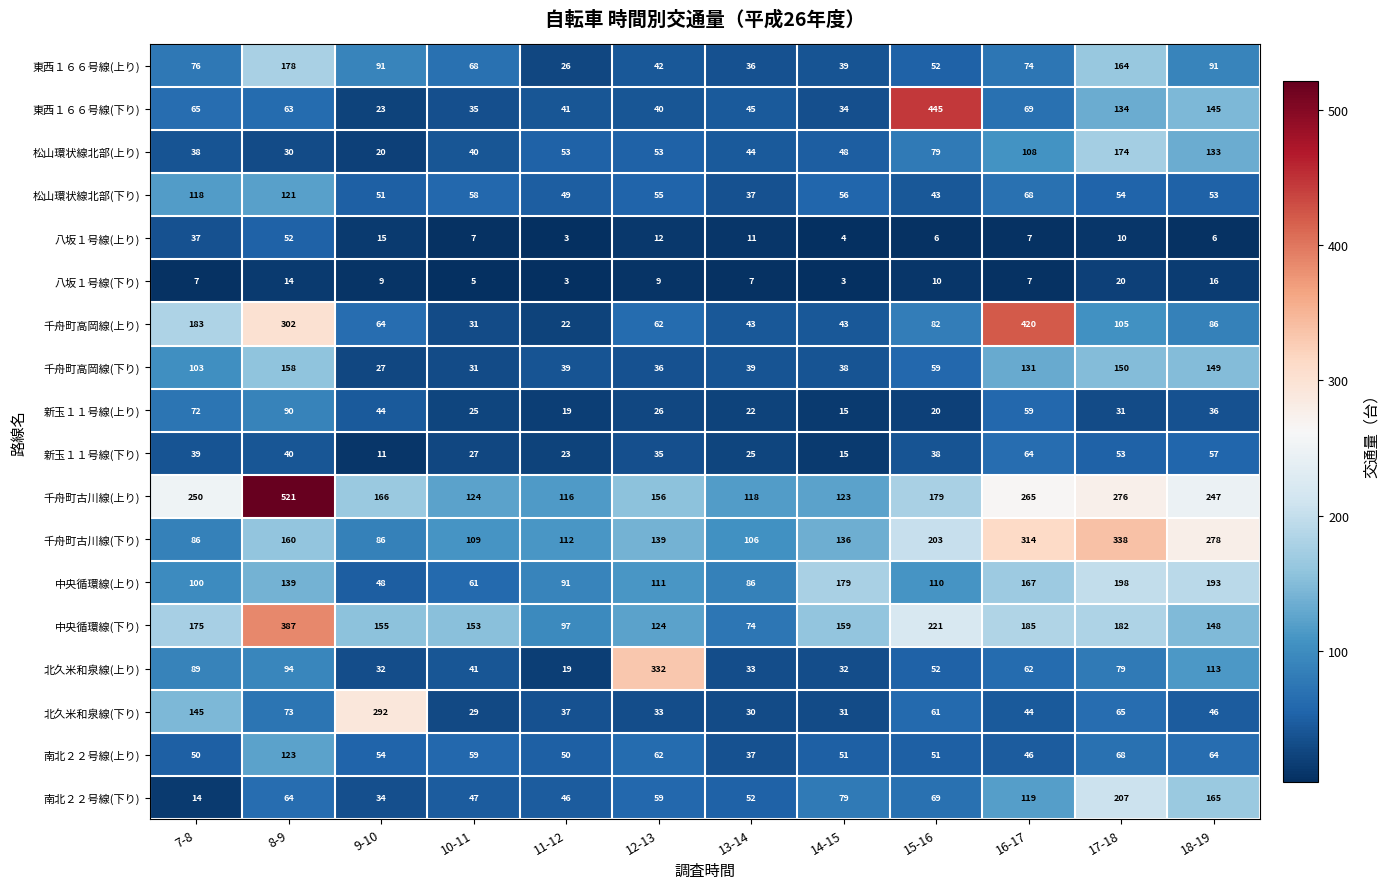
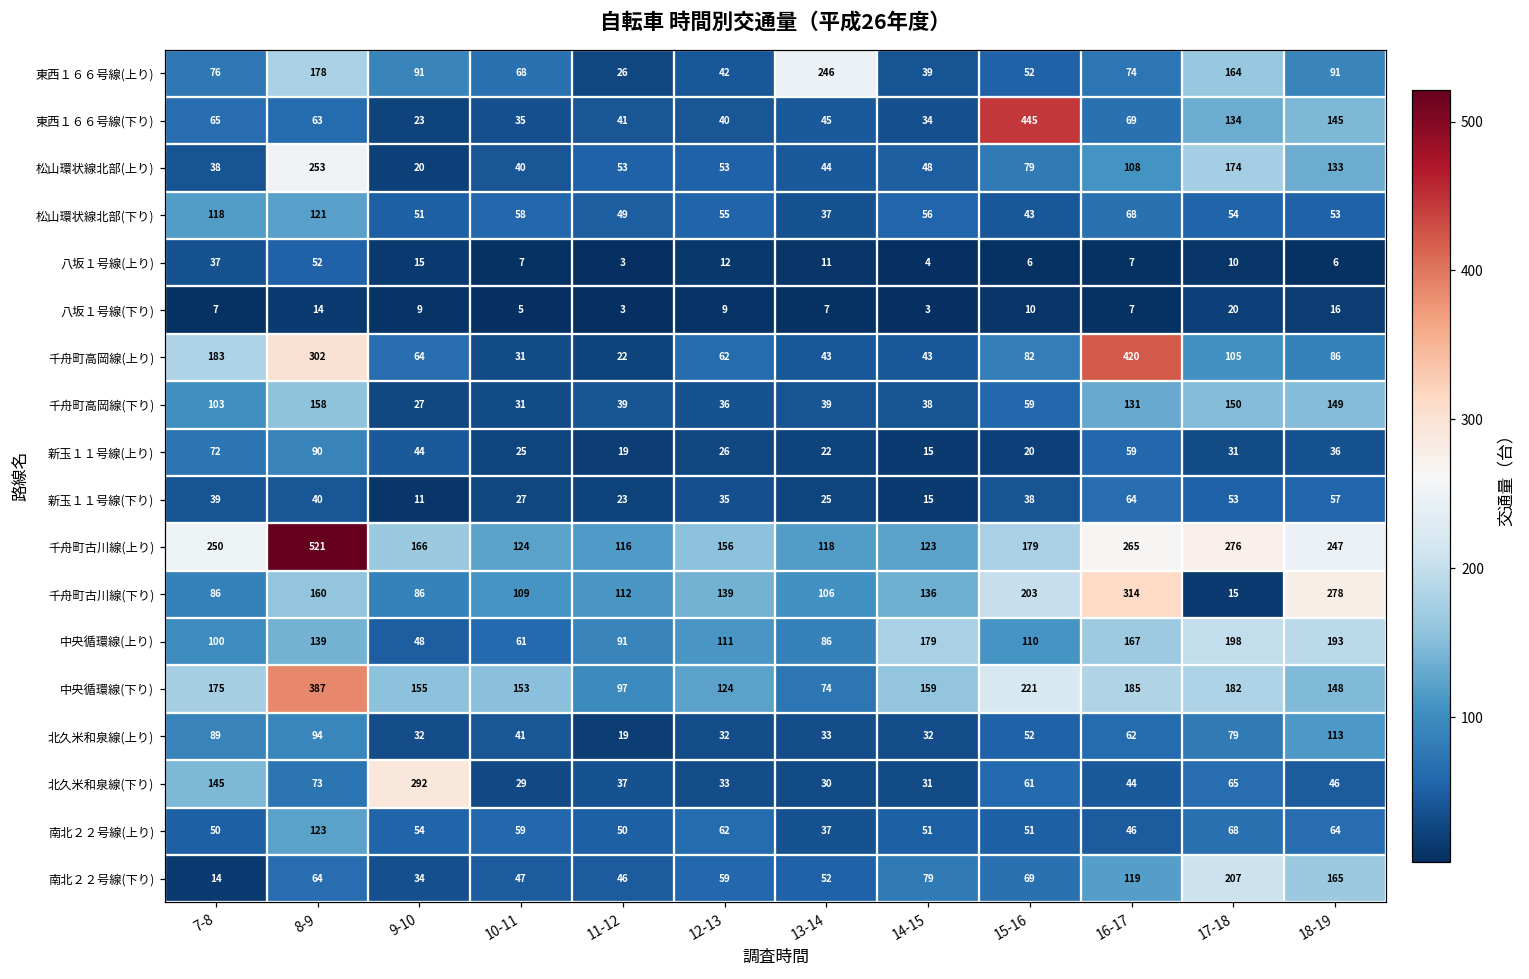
  {
    "東西１６６号線(上り)": {
      "7-8": 76,
      "8-9": 178,
      "9-10": 91,
      "10-11": 68,
      "11-12": 26,
      "12-13": 42,
-     "13-14": 36,
+     "13-14": 246,
      "14-15": 39,
      "15-16": 52,
      "16-17": 74,
      "17-18": 164,
      "18-19": 91
    },
    "松山環状線北部(上り)": {
      "7-8": 38,
-     "8-9": 30,
+     "8-9": 253,
      "9-10": 20,
      "10-11": 40,
      "11-12": 53,
      "12-13": 53,
      "13-14": 44,
      "14-15": 48,
      "15-16": 79,
      "16-17": 108,
      "17-18": 174,
      "18-19": 133
    },
    "千舟町古川線(下り)": {
      "7-8": 86,
      "8-9": 160,
      "9-10": 86,
      "10-11": 109,
      "11-12": 112,
      "12-13": 139,
      "13-14": 106,
      "14-15": 136,
      "15-16": 203,
      "16-17": 314,
-     "17-18": 338,
+     "17-18": 15,
      "18-19": 278
    },
    "北久米和泉線(上り)": {
      "7-8": 89,
      "8-9": 94,
      "9-10": 32,
      "10-11": 41,
      "11-12": 19,
-     "12-13": 332,
+     "12-13": 32,
      "13-14": 33,
      "14-15": 32,
      "15-16": 52,
      "16-17": 62,
      "17-18": 79,
      "18-19": 113
    }
  }
